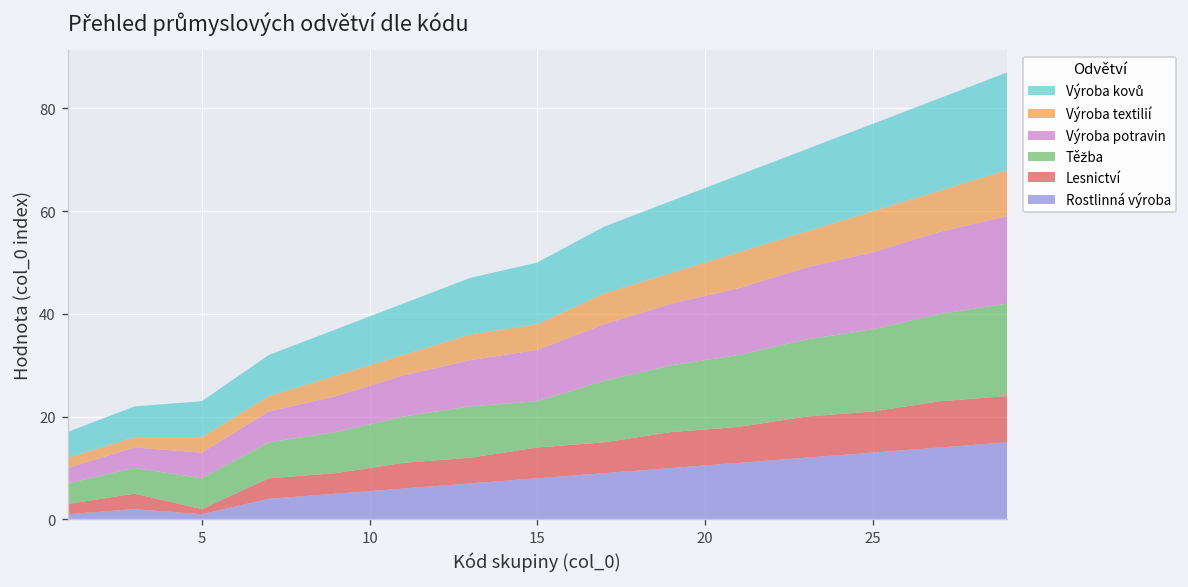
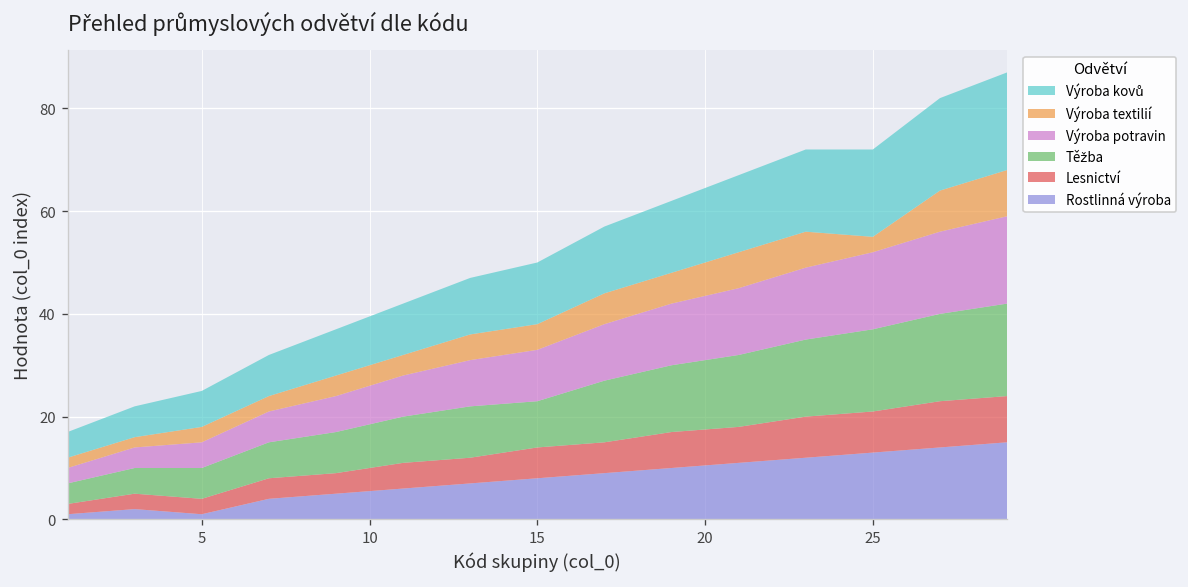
  {
    "Rostlinná výroba": {
      "5": 1,
      "15": 8,
      "25": 13
    },
    "Lesnictví": {
-     "5": 1,
+     "5": 3,
      "15": 6,
      "25": 8
    },
    "Těžba": {
      "5": 6,
      "15": 9,
      "25": 16
    },
    "Výroba potravin": {
      "5": 5,
      "15": 10,
      "25": 15
    },
    "Výroba textilií": {
      "5": 3,
      "15": 5,
-     "25": 8
+     "25": 3
    },
    "Výroba kovů": {
      "5": 7,
      "15": 12,
      "25": 17
    }
  }
